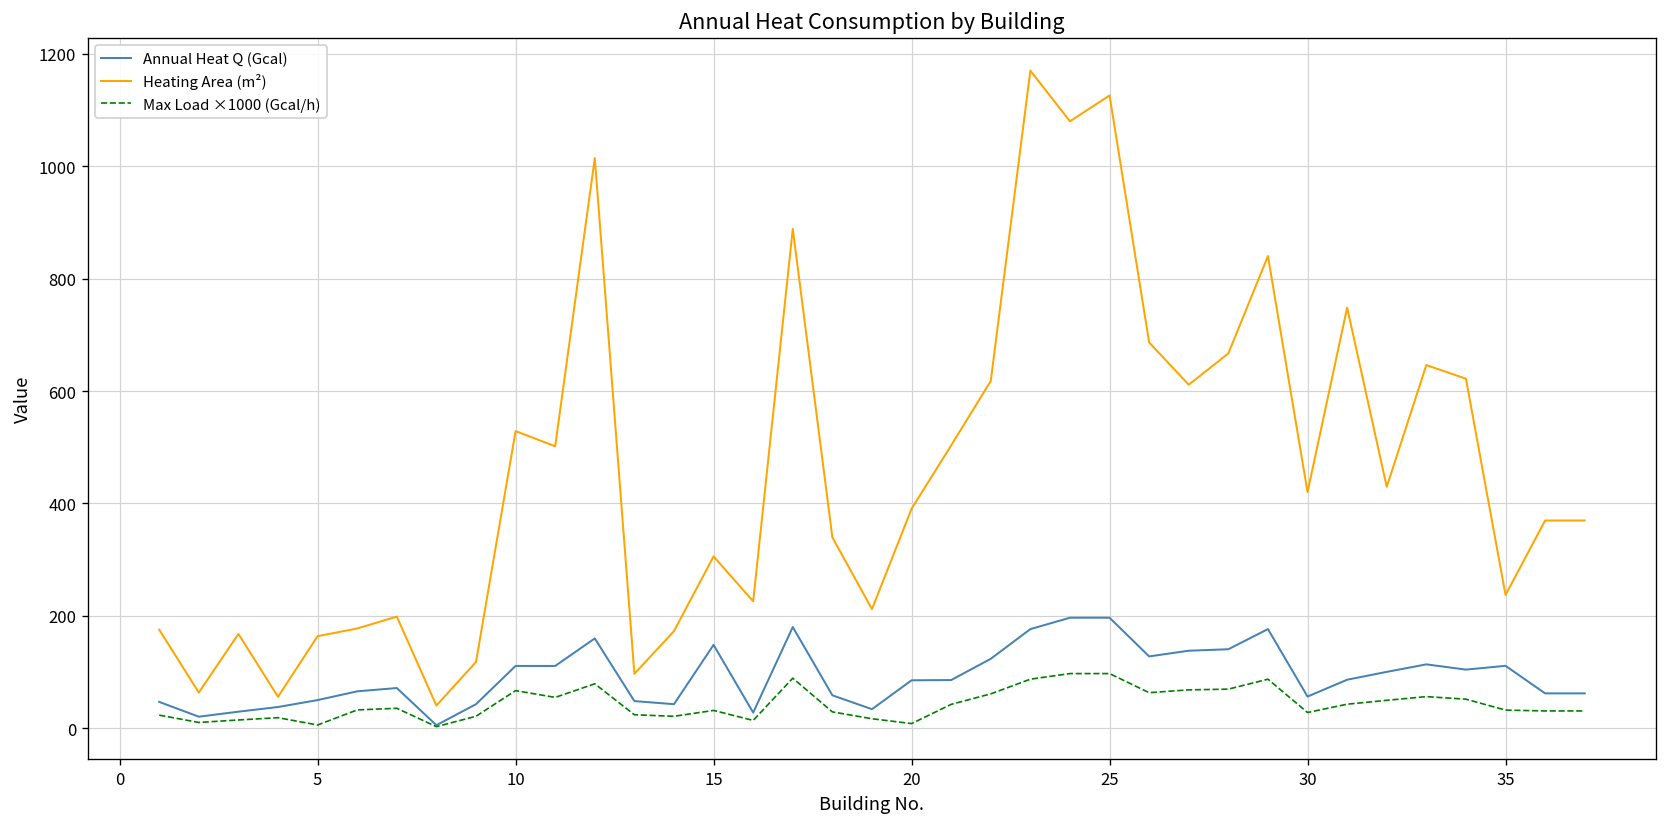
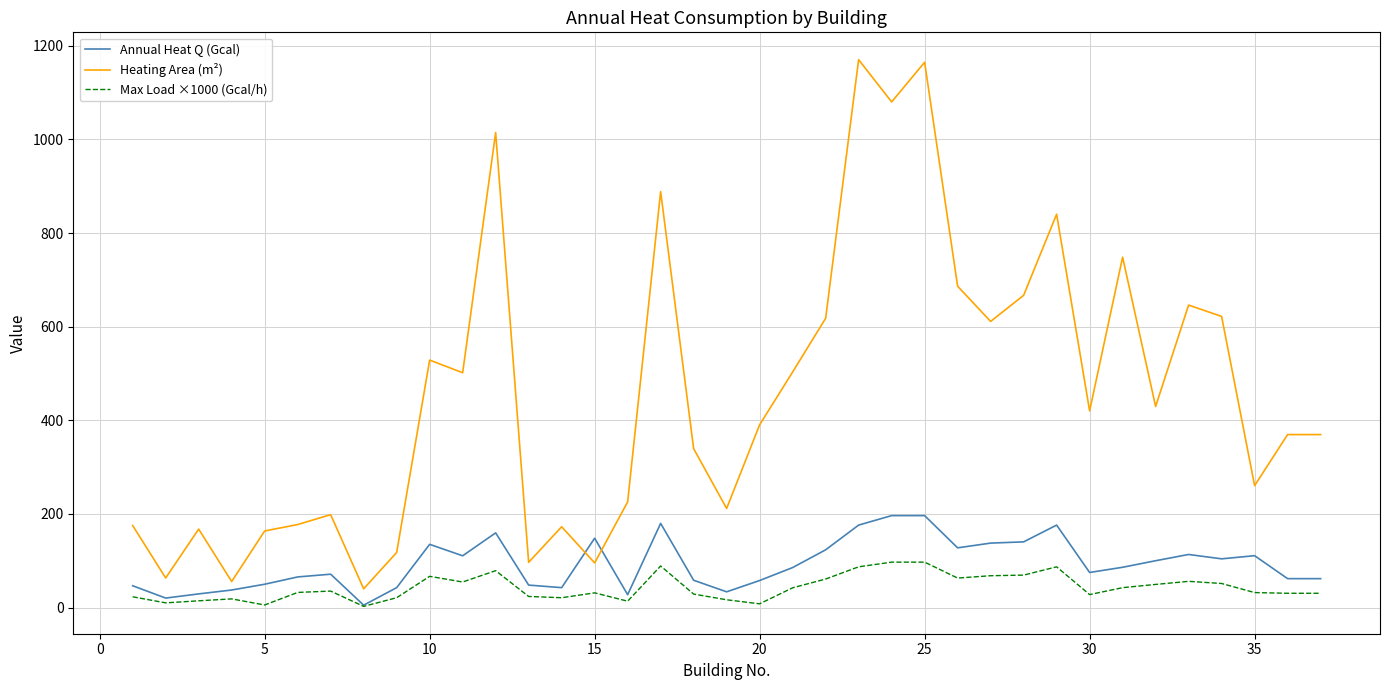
  {
    "Annual Heat Q (Gcal)": {
      "5": 50,
-     "10": 110,
+     "10": 140,
      "15": 150,
-     "20": 90,
+     "20": 60,
      "25": 200,
-     "30": 60,
+     "30": 70,
      "35": 110
    },
    "Heating Area (m²)": {
      "5": 160,
      "10": 530,
-     "15": 310,
+     "15": 100,
      "20": 390,
-     "25": 1130,
+     "25": 1160,
      "30": 420,
-     "35": 240
+     "35": 260
    },
    "Max Load ×1000 (Gcal/h)": {
      "5": 10,
      "10": 70,
      "15": 30,
      "20": 10,
      "25": 100,
      "30": 30,
      "35": 30
    }
  }
